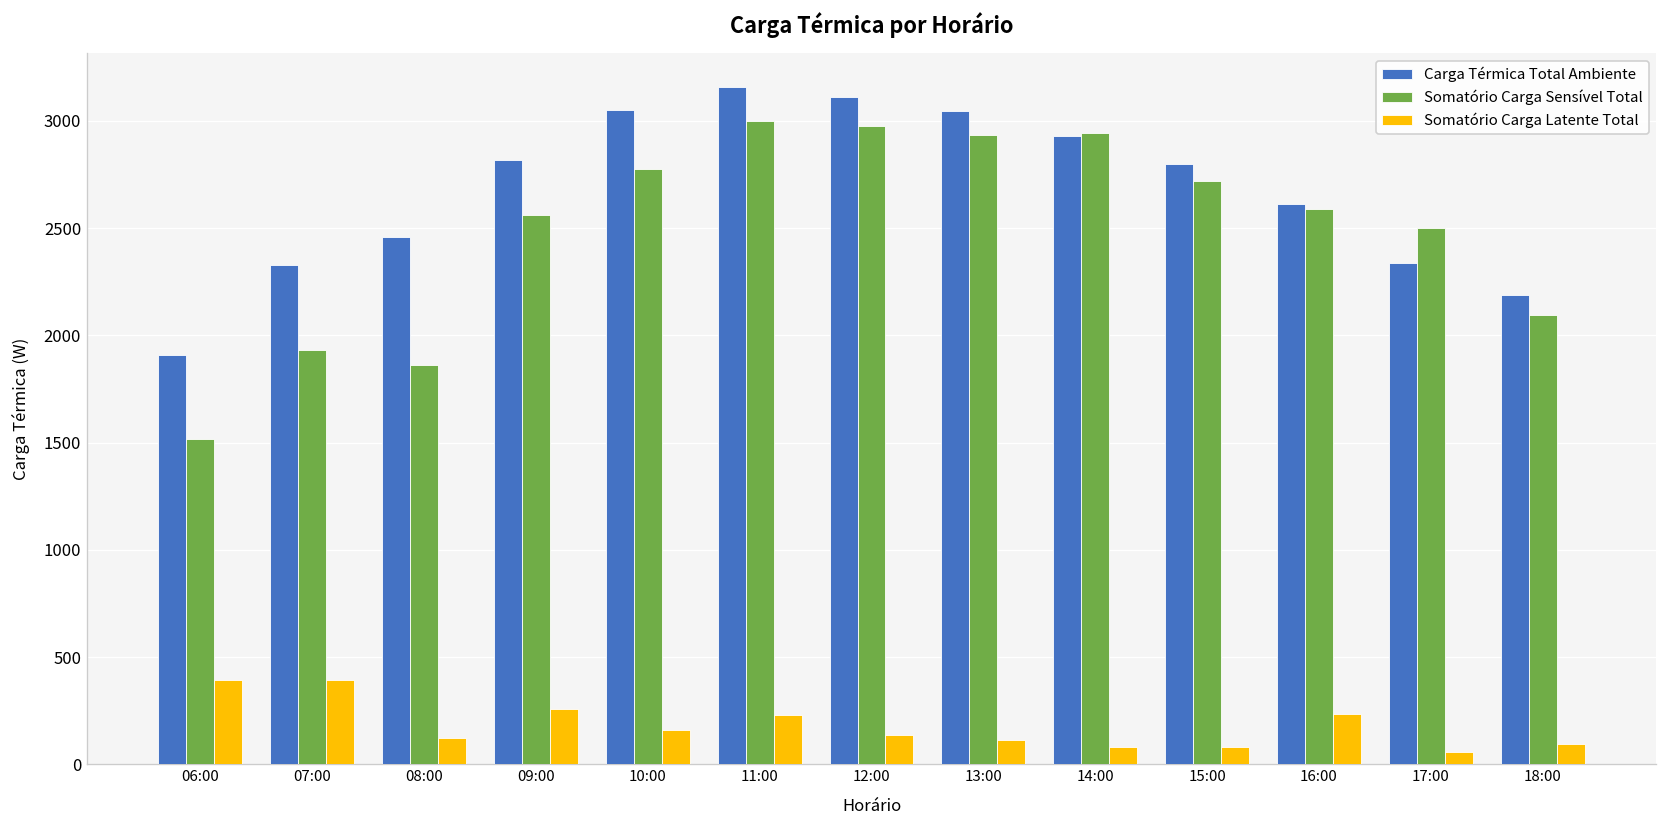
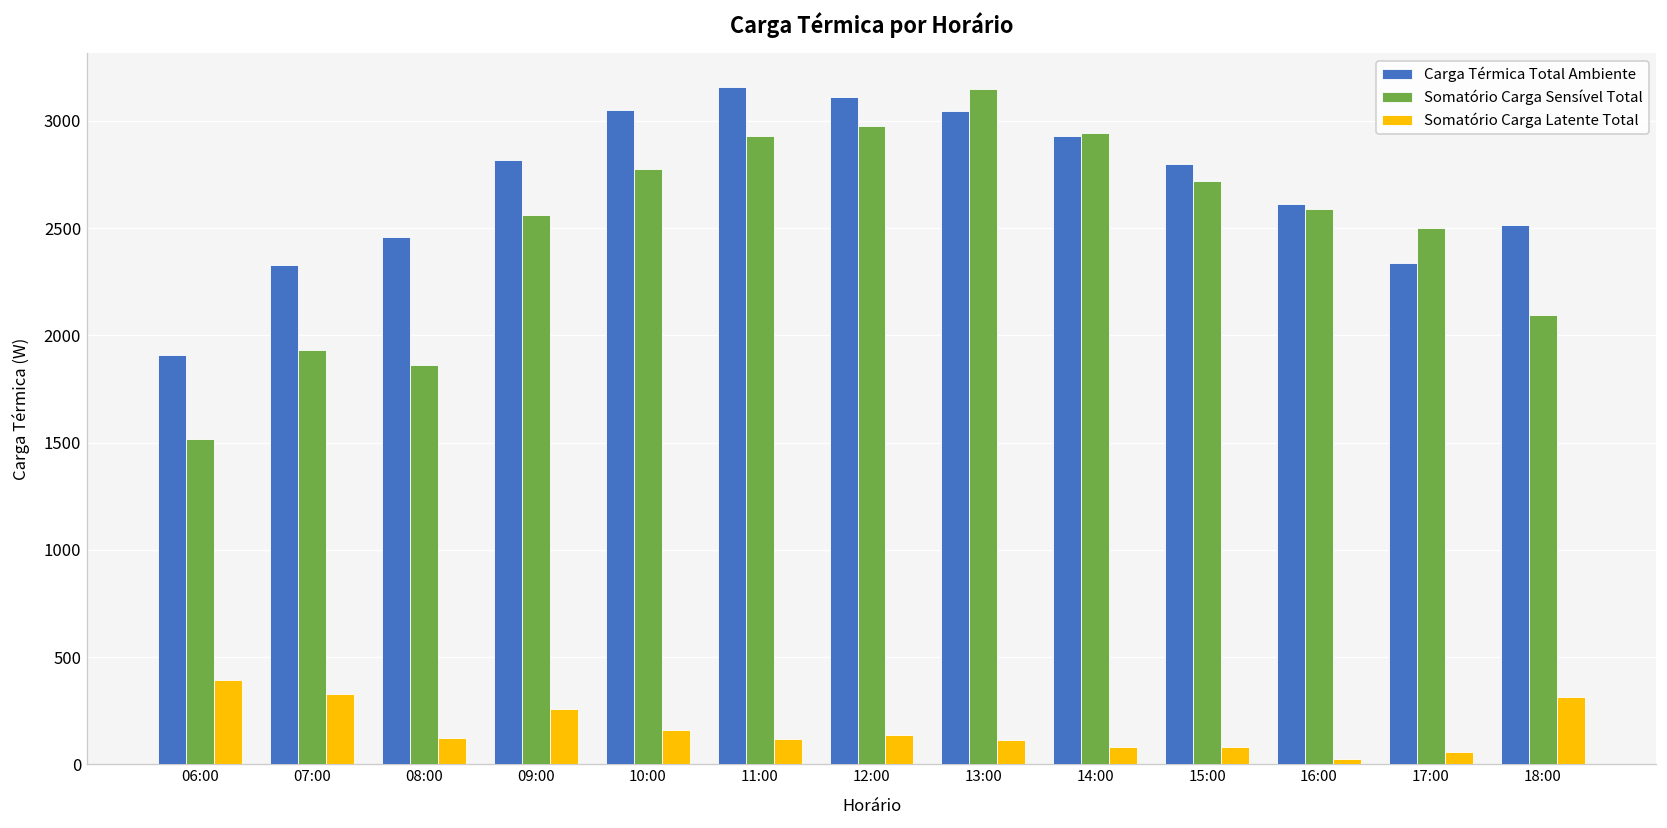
  {
    "Carga Térmica Total Ambiente": {
      "06:00": 1910,
      "07:00": 2330,
      "08:00": 2460,
      "09:00": 2820,
      "10:00": 3050,
      "11:00": 3160,
      "12:00": 3110,
      "13:00": 3050,
      "14:00": 2930,
      "15:00": 2800,
      "16:00": 2610,
      "17:00": 2340,
-     "18:00": 2190
+     "18:00": 2510
    },
    "Somatório Carga Sensível Total": {
      "06:00": 1520,
      "07:00": 1930,
      "08:00": 1860,
      "09:00": 2560,
      "10:00": 2770,
-     "11:00": 3000,
+     "11:00": 2930,
      "12:00": 2980,
-     "13:00": 2930,
+     "13:00": 3150,
      "14:00": 2940,
      "15:00": 2720,
      "16:00": 2590,
      "17:00": 2500,
      "18:00": 2090
    },
    "Somatório Carga Latente Total": {
      "06:00": 390,
-     "07:00": 390,
+     "07:00": 330,
      "08:00": 120,
      "09:00": 260,
      "10:00": 160,
-     "11:00": 230,
+     "11:00": 120,
      "12:00": 140,
      "13:00": 110,
      "14:00": 80,
      "15:00": 80,
-     "16:00": 240,
+     "16:00": 20,
      "17:00": 60,
-     "18:00": 100
+     "18:00": 310
    }
  }
